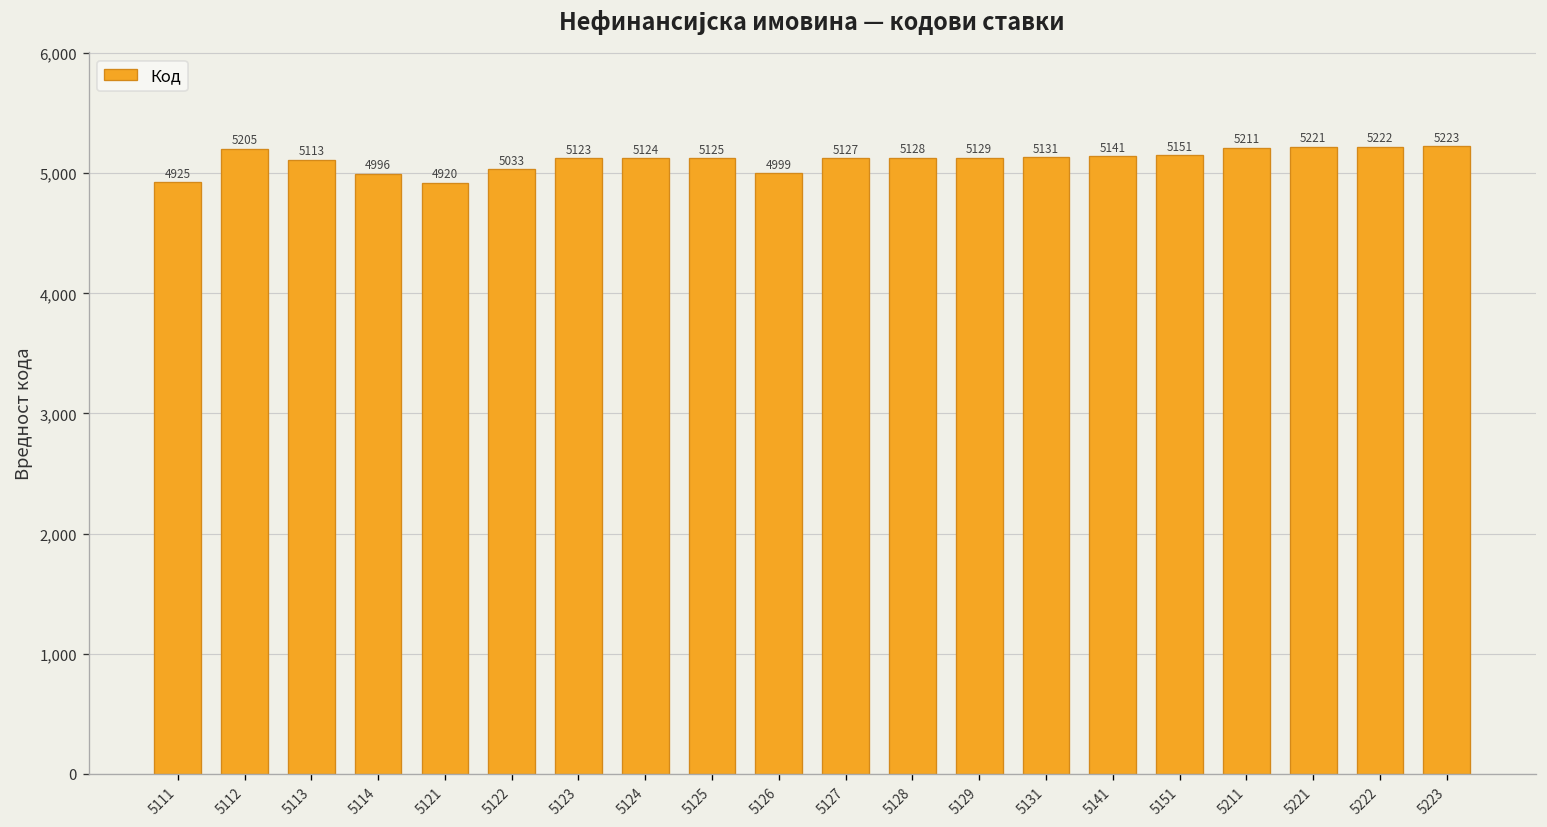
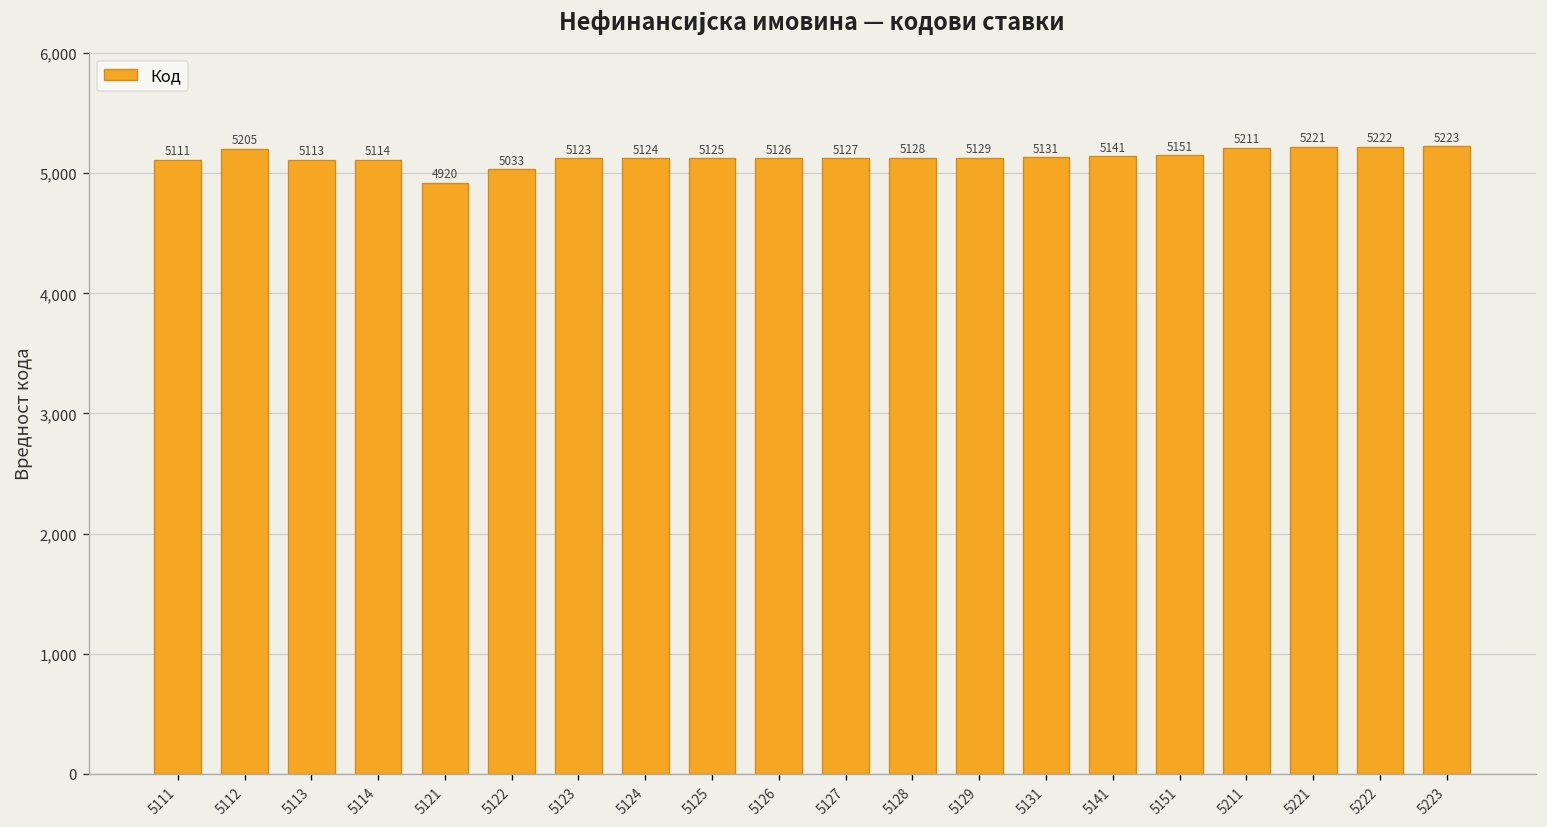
  {
-   "5111": 4925,
+   "5111": 5111,
    "5112": 5205,
    "5113": 5113,
-   "5114": 4996,
+   "5114": 5114,
    "5121": 4920,
    "5122": 5033,
    "5123": 5123,
    "5124": 5124,
    "5125": 5125,
-   "5126": 4999,
+   "5126": 5126,
    "5127": 5127,
    "5128": 5128,
    "5129": 5129,
    "5131": 5131,
    "5141": 5141,
    "5151": 5151,
    "5211": 5211,
    "5221": 5221,
    "5222": 5222,
    "5223": 5223
  }
